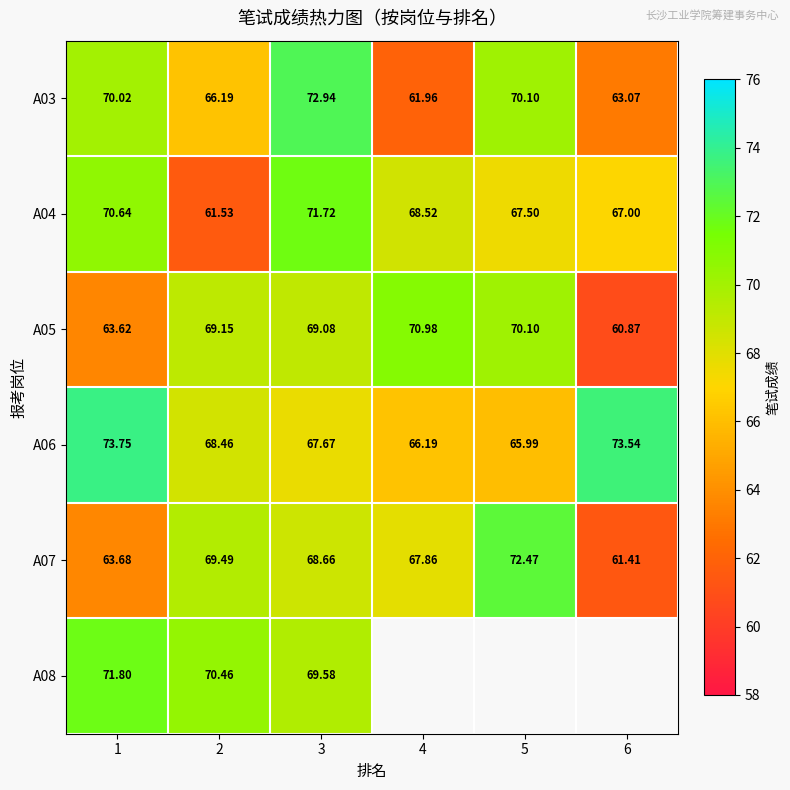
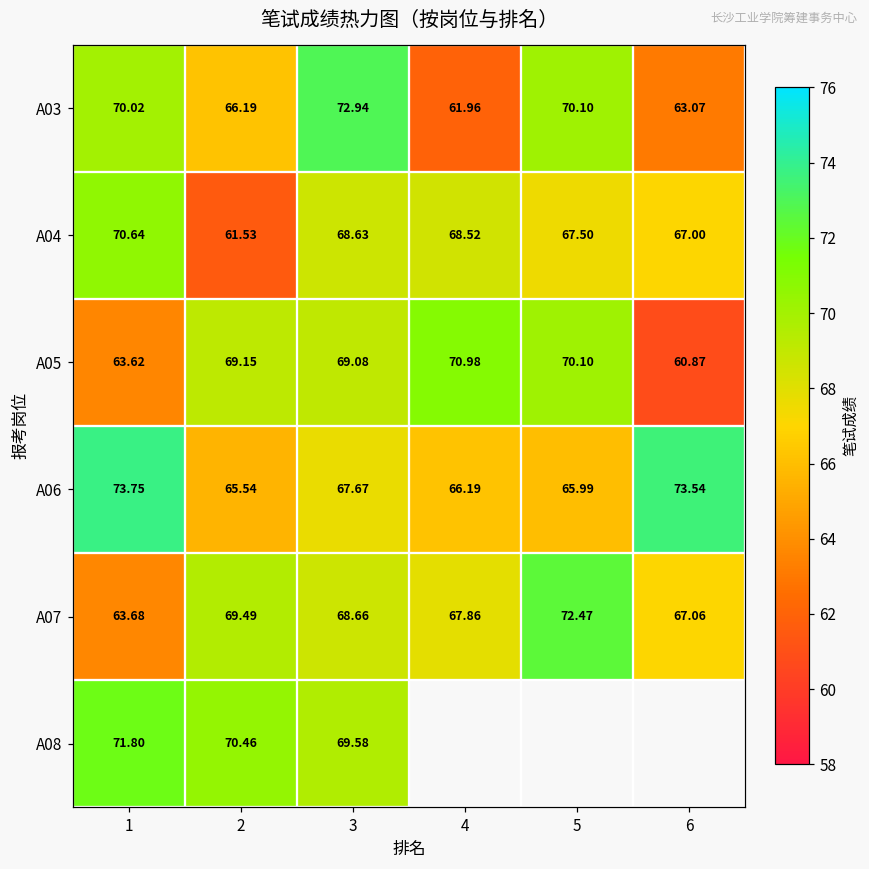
  {
    "A03": {
      "1": 70.02,
      "2": 66.19,
      "3": 72.94,
      "4": 61.96,
      "5": 70.10,
      "6": 63.07
    },
    "A04": {
      "1": 70.64,
      "2": 61.53,
-     "3": 71.72,
+     "3": 68.63,
      "4": 68.52,
      "5": 67.50,
      "6": 67.00
    },
    "A05": {
      "1": 63.62,
      "2": 69.15,
      "3": 69.08,
      "4": 70.98,
      "5": 70.10,
      "6": 60.87
    },
    "A06": {
      "1": 73.75,
-     "2": 68.46,
+     "2": 65.54,
      "3": 67.67,
      "4": 66.19,
      "5": 65.99,
      "6": 73.54
    },
    "A07": {
      "1": 63.68,
      "2": 69.49,
      "3": 68.66,
      "4": 67.86,
      "5": 72.47,
-     "6": 61.41
+     "6": 67.06
    },
    "A08": {
      "1": 71.80,
      "2": 70.46,
      "3": 69.58
    }
  }
